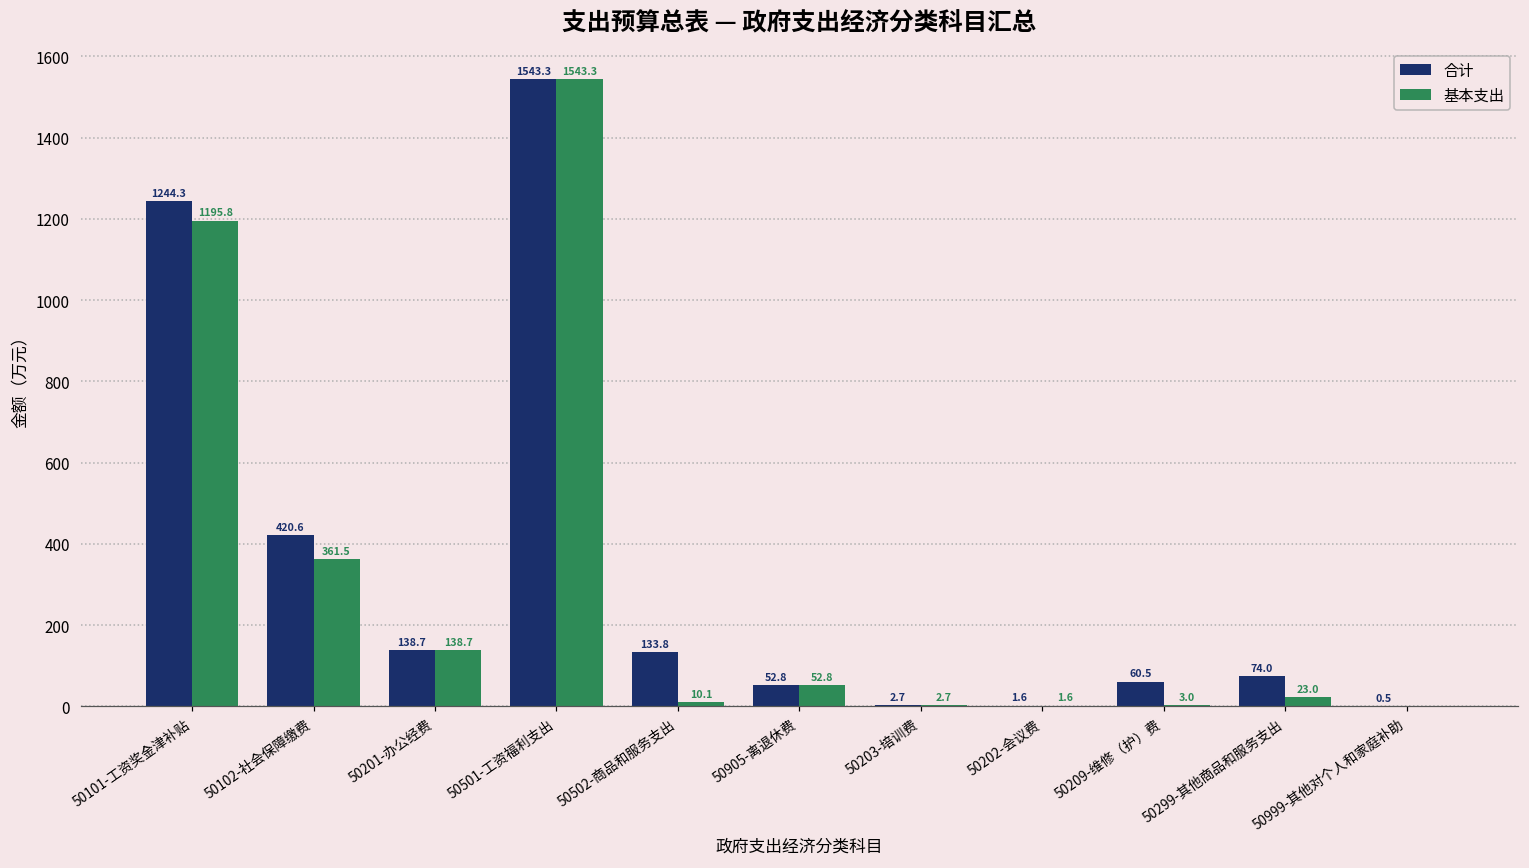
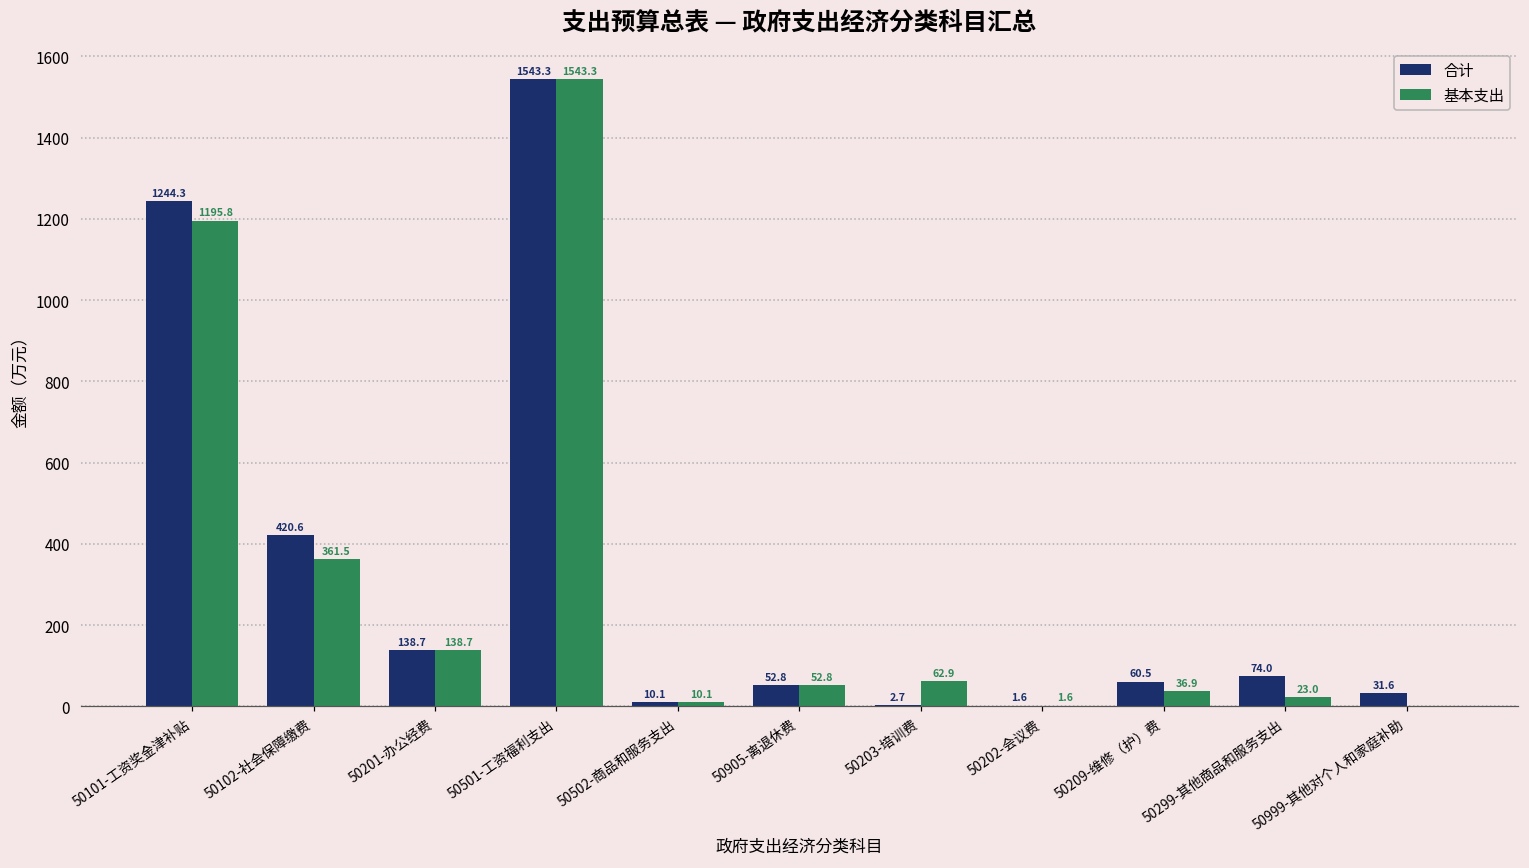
  {
    "合计": {
      "50101-工资奖金津补贴": 1244.3,
      "50102-社会保障缴费": 420.6,
      "50201-办公经费": 138.7,
      "50501-工资福利支出": 1543.3,
-     "50502-商品和服务支出": 133.8,
+     "50502-商品和服务支出": 10.1,
      "50905-离退休费": 52.8,
      "50203-培训费": 2.7,
      "50202-会议费": 1.6,
      "50209-维修（护）费": 60.5,
      "50299-其他商品和服务支出": 74.0,
-     "50999-其他对个人和家庭补助": 0.5
+     "50999-其他对个人和家庭补助": 31.6
    },
    "基本支出": {
      "50101-工资奖金津补贴": 1195.8,
      "50102-社会保障缴费": 361.5,
      "50201-办公经费": 138.7,
      "50501-工资福利支出": 1543.3,
      "50502-商品和服务支出": 10.1,
      "50905-离退休费": 52.8,
-     "50203-培训费": 2.7,
+     "50203-培训费": 62.9,
      "50202-会议费": 1.6,
-     "50209-维修（护）费": 3.0,
+     "50209-维修（护）费": 36.9,
      "50299-其他商品和服务支出": 23.0
    }
  }
